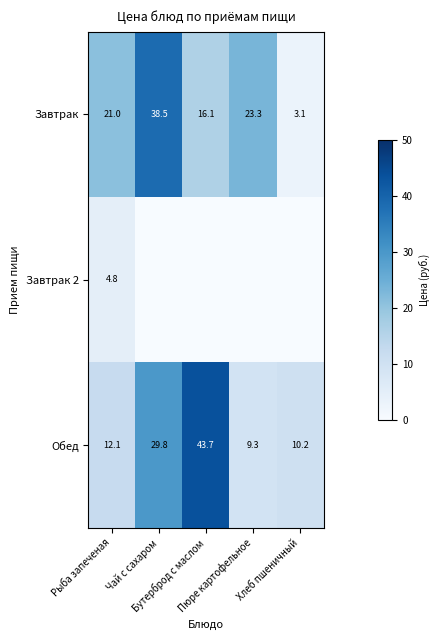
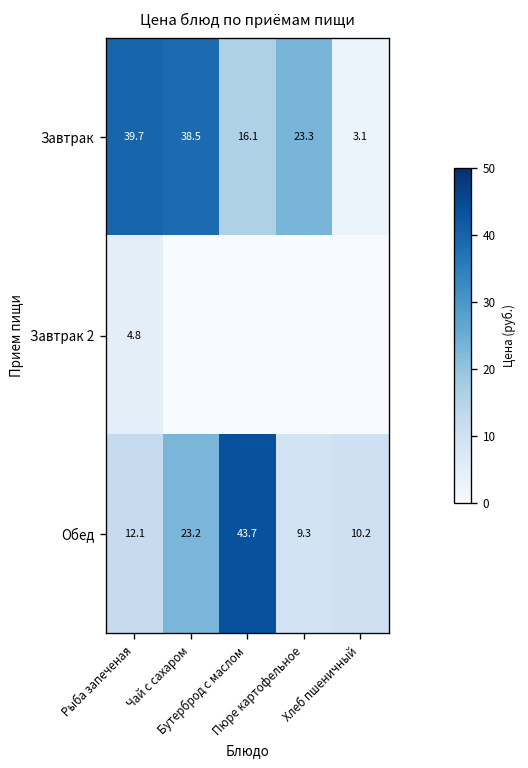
  {
    "Завтрак": {
-     "Рыба запеченая": 21.0,
+     "Рыба запеченая": 39.7,
      "Чай с сахаром": 38.5,
      "Бутерброд с маслом": 16.1,
      "Пюре картофельное": 23.3,
      "Хлеб пшеничный": 3.1
    },
    "Завтрак 2": {
      "Рыба запеченая": 4.8
    },
    "Обед": {
      "Рыба запеченая": 12.1,
-     "Чай с сахаром": 29.8,
+     "Чай с сахаром": 23.2,
      "Бутерброд с маслом": 43.7,
      "Пюре картофельное": 9.3,
      "Хлеб пшеничный": 10.2
    }
  }
